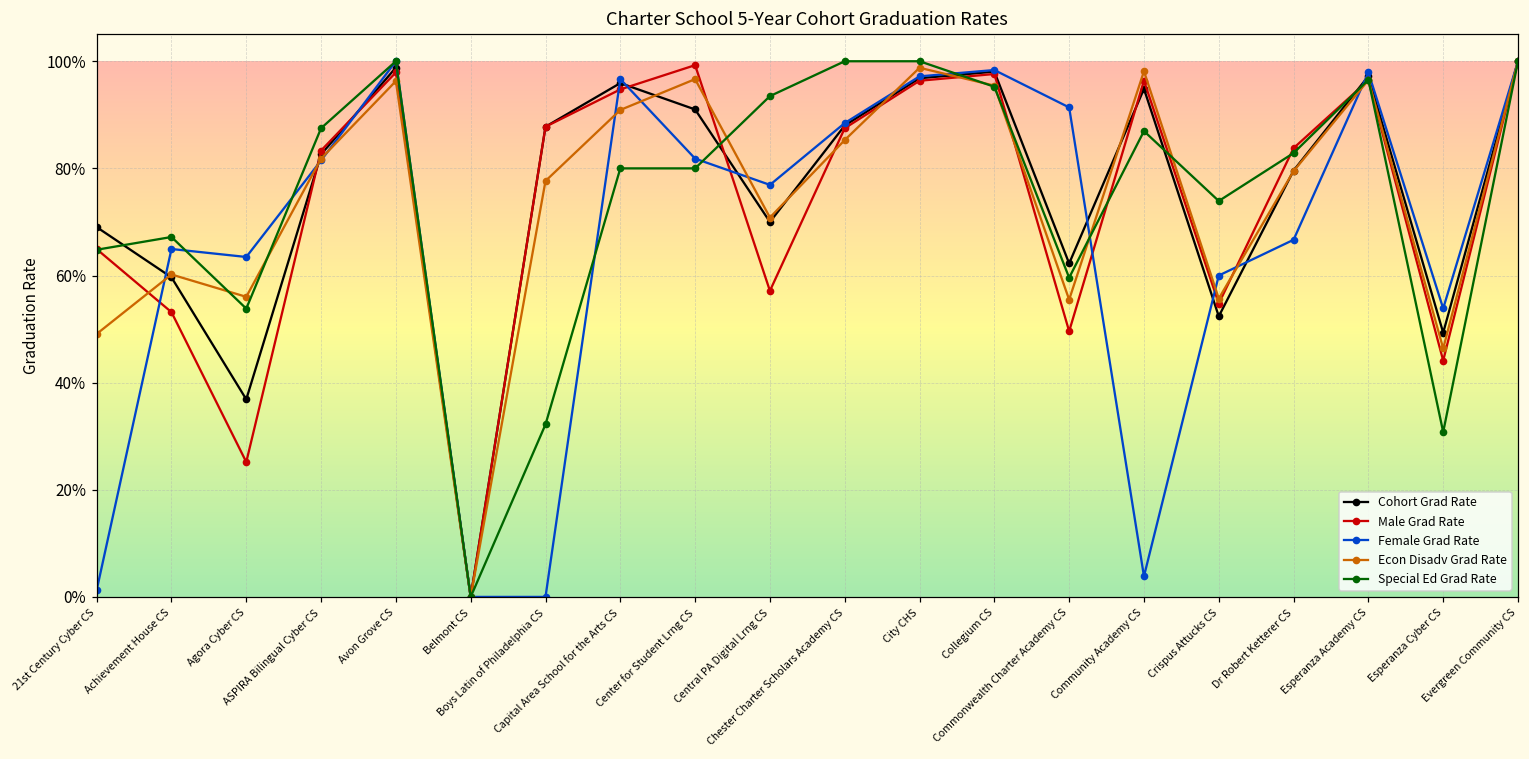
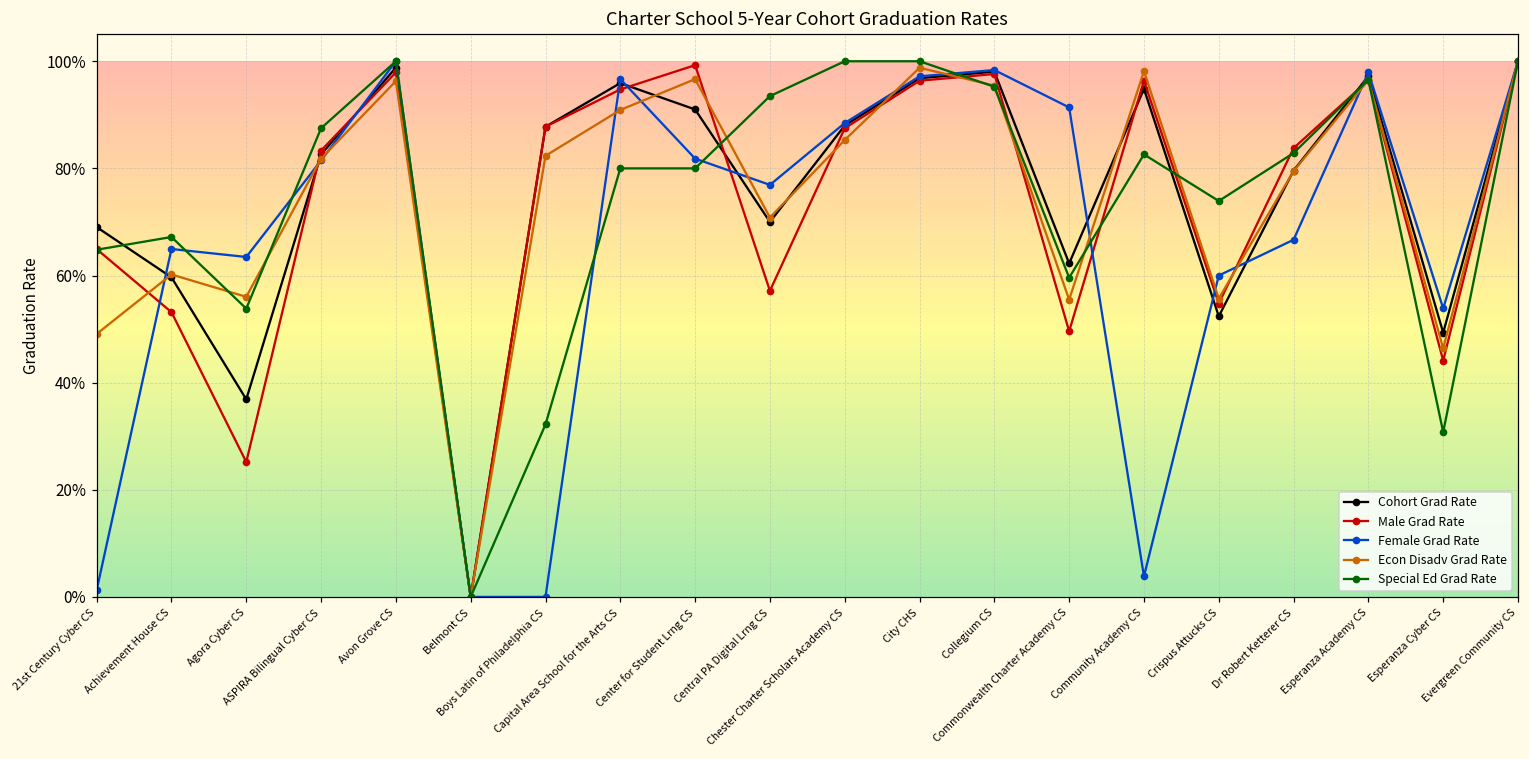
  {
    "Cohort Grad Rate": {
      "21st Century Cyber CS": "69%",
      "Achievement House CS": "60%",
      "Agora Cyber CS": "37%",
      "ASPIRA Bilingual Cyber CS": "83%",
      "Avon Grove CS": "99%",
      "Capital Area School for the Arts CS": "96%",
      "Center for Student Lrng CS": "91%",
      "Central PA Digital Lrng CS": "70%",
      "Commonwealth Charter Academy CS": "62%",
      "Community Academy CS": "95%",
      "Crispus Attucks CS": "52%",
      "Esperanza Academy CS": "97%",
      "Esperanza Cyber CS": "49%"
    },
    "Male Grad Rate": {
      "Achievement House CS": "53%",
      "Agora Cyber CS": "25%",
      "ASPIRA Bilingual Cyber CS": "83%",
      "Avon Grove CS": "98%",
      "Capital Area School for the Arts CS": "95%",
      "Center for Student Lrng CS": "99%",
      "Central PA Digital Lrng CS": "57%",
      "Commonwealth Charter Academy CS": "50%",
      "Community Academy CS": "96%",
      "Crispus Attucks CS": "55%",
      "Dr Robert Ketterer CS": "84%",
      "Esperanza Cyber CS": "44%"
    },
    "Female Grad Rate": {
      "21st Century Cyber CS": "1%",
      "Achievement House CS": "65%",
      "Agora Cyber CS": "63%",
      "Boys Latin of Philadelphia CS": "0%",
      "Capital Area School for the Arts CS": "97%",
      "Center for Student Lrng CS": "82%",
      "Central PA Digital Lrng CS": "77%",
      "Commonwealth Charter Academy CS": "91%",
      "Community Academy CS": "4%",
      "Crispus Attucks CS": "60%",
      "Dr Robert Ketterer CS": "67%",
      "Esperanza Academy CS": "98%",
      "Esperanza Cyber CS": "54%"
    },
    "Econ Disadv Grad Rate": {
      "21st Century Cyber CS": "49%",
      "Achievement House CS": "60%",
      "Agora Cyber CS": "56%",
      "Avon Grove CS": "96%",
-     "Boys Latin of Philadelphia CS": "78%",
+     "Boys Latin of Philadelphia CS": "82%",
      "Capital Area School for the Arts CS": "91%",
      "Center for Student Lrng CS": "97%",
      "Central PA Digital Lrng CS": "71%",
      "Chester Charter Scholars Academy CS": "85%",
      "City CHS": "99%",
      "Commonwealth Charter Academy CS": "55%",
      "Community Academy CS": "98%",
      "Crispus Attucks CS": "56%",
      "Esperanza Cyber CS": "46%"
    },
    "Special Ed Grad Rate": {
      "Achievement House CS": "67%",
      "Agora Cyber CS": "54%",
      "ASPIRA Bilingual Cyber CS": "88%",
      "Boys Latin of Philadelphia CS": "32%",
      "Capital Area School for the Arts CS": "80%",
      "Center for Student Lrng CS": "80%",
      "Central PA Digital Lrng CS": "93%",
      "Chester Charter Scholars Academy CS": "100%",
      "City CHS": "100%",
      "Commonwealth Charter Academy CS": "60%",
-     "Community Academy CS": "87%",
+     "Community Academy CS": "83%",
      "Crispus Attucks CS": "74%",
      "Dr Robert Ketterer CS": "83%",
      "Esperanza Cyber CS": "31%"
    }
  }
